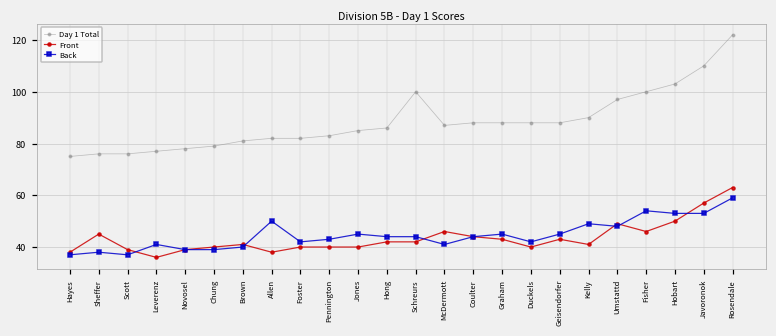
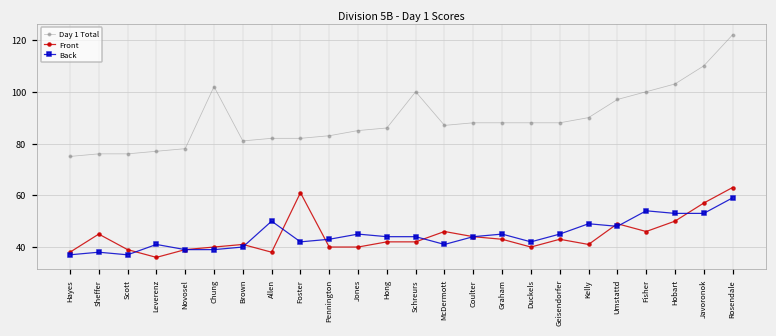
  {
    "Day 1 Total": {
      "Hayes": 75,
      "Sheffer": 76,
      "Scott": 76,
      "Leverenz": 77,
      "Novosel": 78,
-     "Chung": 79,
+     "Chung": 102,
      "Brown": 81,
      "Allen": 82,
      "Foster": 82,
      "Pennington": 83,
      "Jones": 85,
      "Hong": 86,
      "Schreurs": 100,
      "McDermott": 87,
      "Coulter": 88,
      "Graham": 88,
      "Duckels": 88,
      "Geisendorfer": 88,
      "Kelly": 90,
      "Umstattd": 97,
      "Fisher": 100,
      "Hobart": 103,
      "Javoronok": 110,
      "Rosendale": 122
    },
    "Front": {
      "Sheffer": 45,
      "Scott": 39,
      "Leverenz": 36,
      "Allen": 38,
-     "Foster": 40,
+     "Foster": 61,
      "Pennington": 40,
      "Jones": 40,
      "Hong": 42,
      "Schreurs": 42,
      "McDermott": 46,
      "Graham": 43,
      "Duckels": 40,
      "Geisendorfer": 43,
      "Kelly": 41,
      "Fisher": 46,
      "Hobart": 50,
      "Javoronok": 57,
      "Rosendale": 63
    },
    "Back": {
      "Sheffer": 38,
      "Scott": 37,
      "Leverenz": 41,
      "Allen": 50,
      "Foster": 42,
      "Pennington": 43,
      "Jones": 45,
      "Hong": 44,
      "Schreurs": 44,
      "McDermott": 41,
      "Graham": 45,
      "Duckels": 42,
      "Geisendorfer": 45,
      "Kelly": 49,
      "Fisher": 54,
      "Hobart": 53,
      "Javoronok": 53,
      "Rosendale": 59
    }
  }
